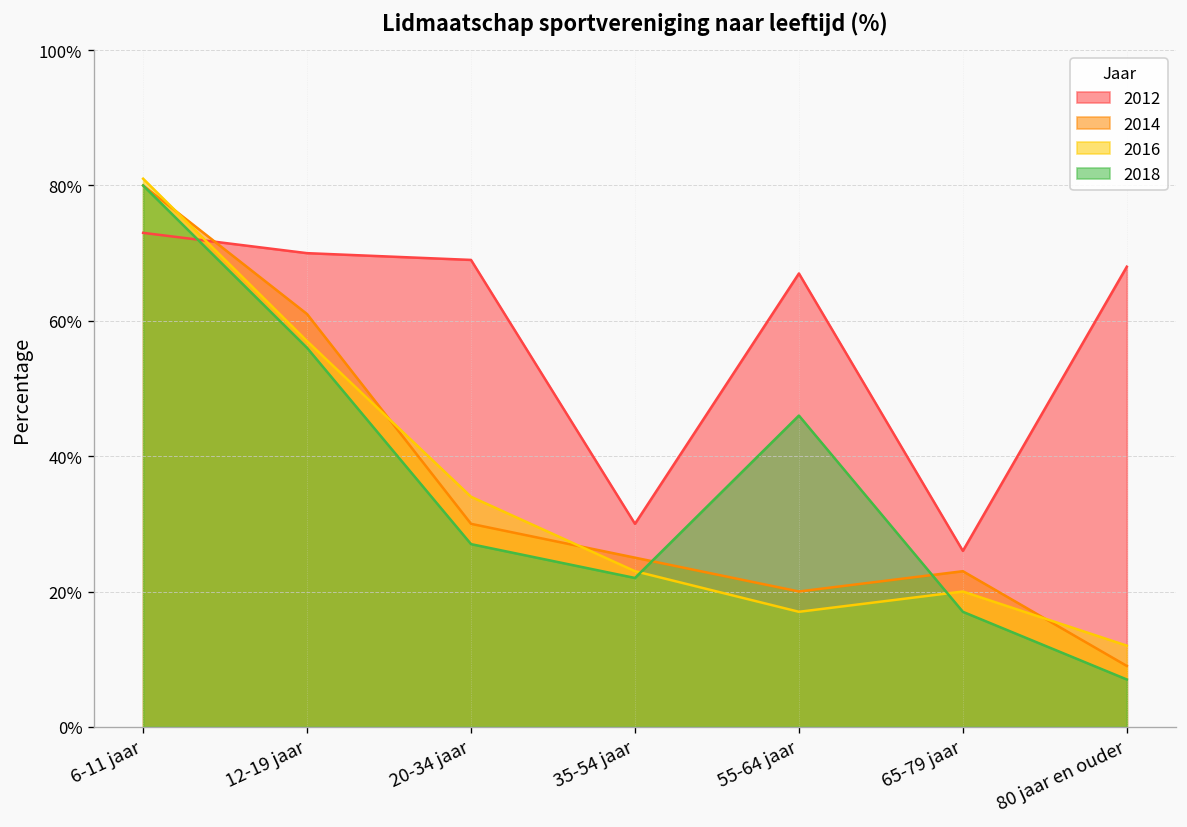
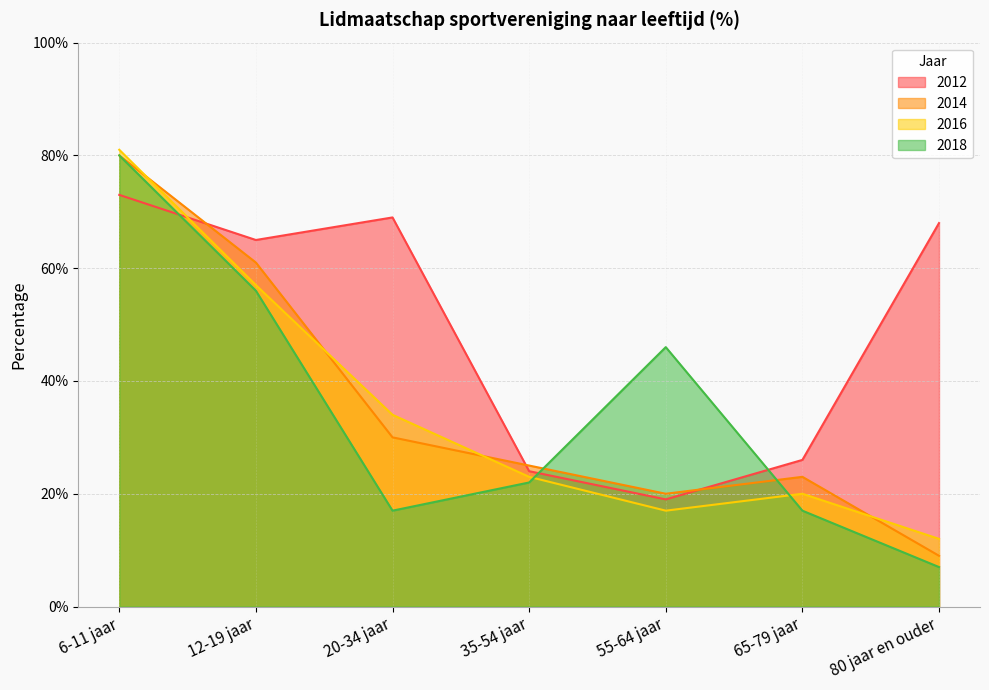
  {
    "2012": {
      "6-11 jaar": "73%",
-     "12-19 jaar": "70%",
+     "12-19 jaar": "65%",
      "20-34 jaar": "69%",
-     "35-54 jaar": "30%",
-     "55-64 jaar": "67%",
+     "35-54 jaar": "24%",
+     "55-64 jaar": "19%",
      "65-79 jaar": "26%",
      "80 jaar en ouder": "68%"
    },
    "2018": {
      "12-19 jaar": "56%",
-     "20-34 jaar": "27%",
+     "20-34 jaar": "17%",
      "35-54 jaar": "22%",
      "55-64 jaar": "46%",
      "65-79 jaar": "17%",
      "80 jaar en ouder": "7%"
    }
  }
